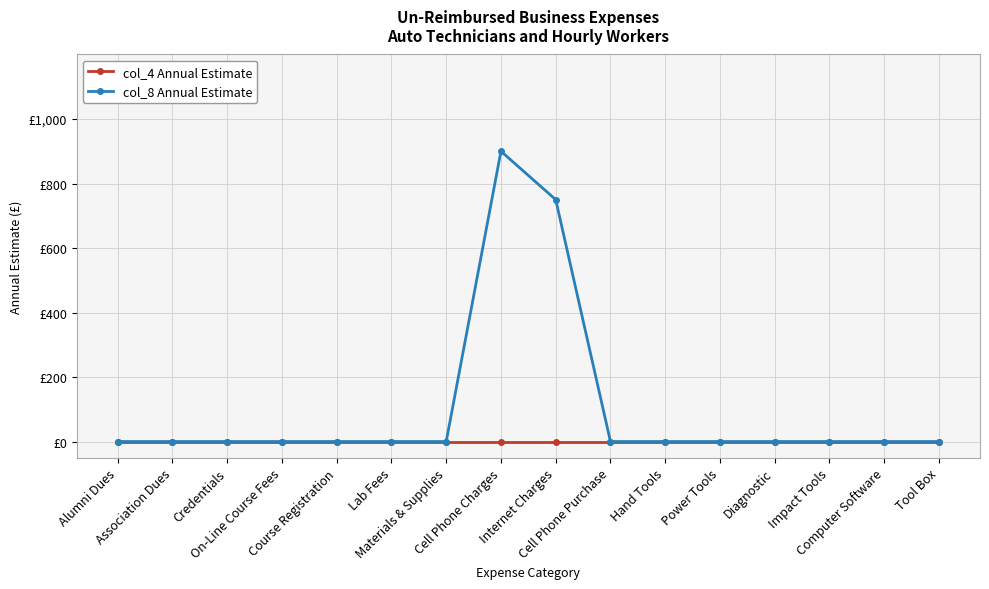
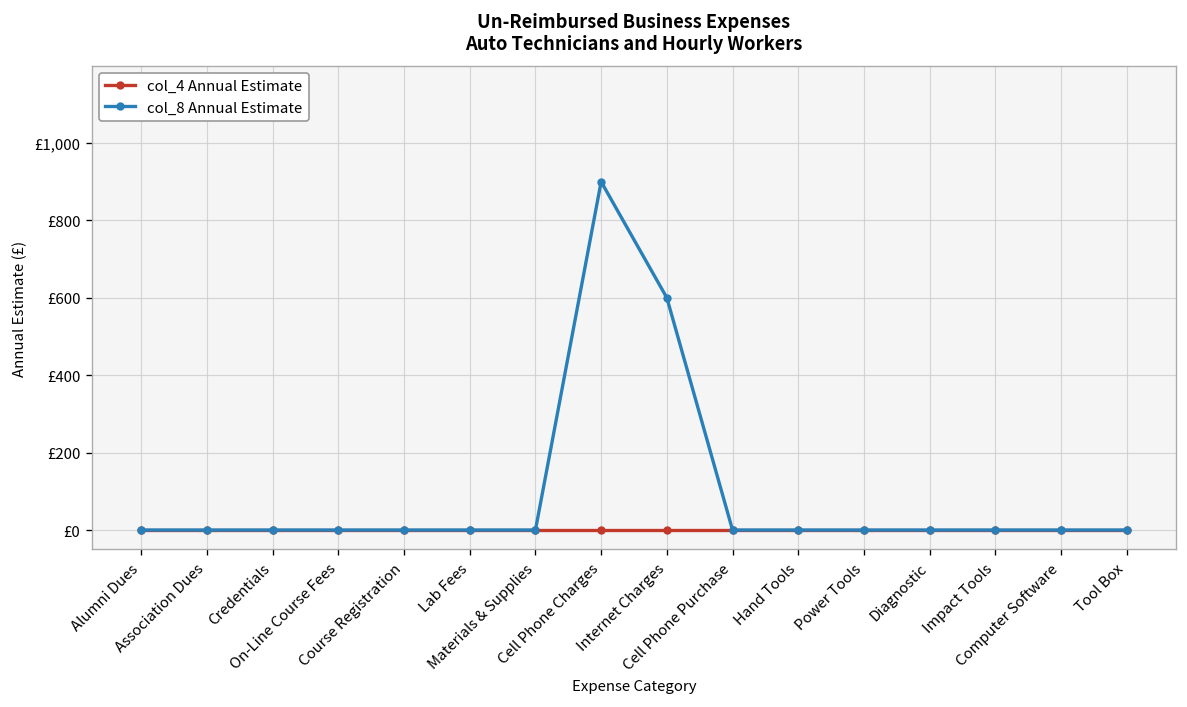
  {
    "col_4 Annual Estimate": {
      "Cell Phone Charges": "£0",
      "Internet Charges": "£0"
    },
    "col_8 Annual Estimate": {
      "Cell Phone Charges": "£900",
-     "Internet Charges": "£750"
+     "Internet Charges": "£600"
    }
  }
